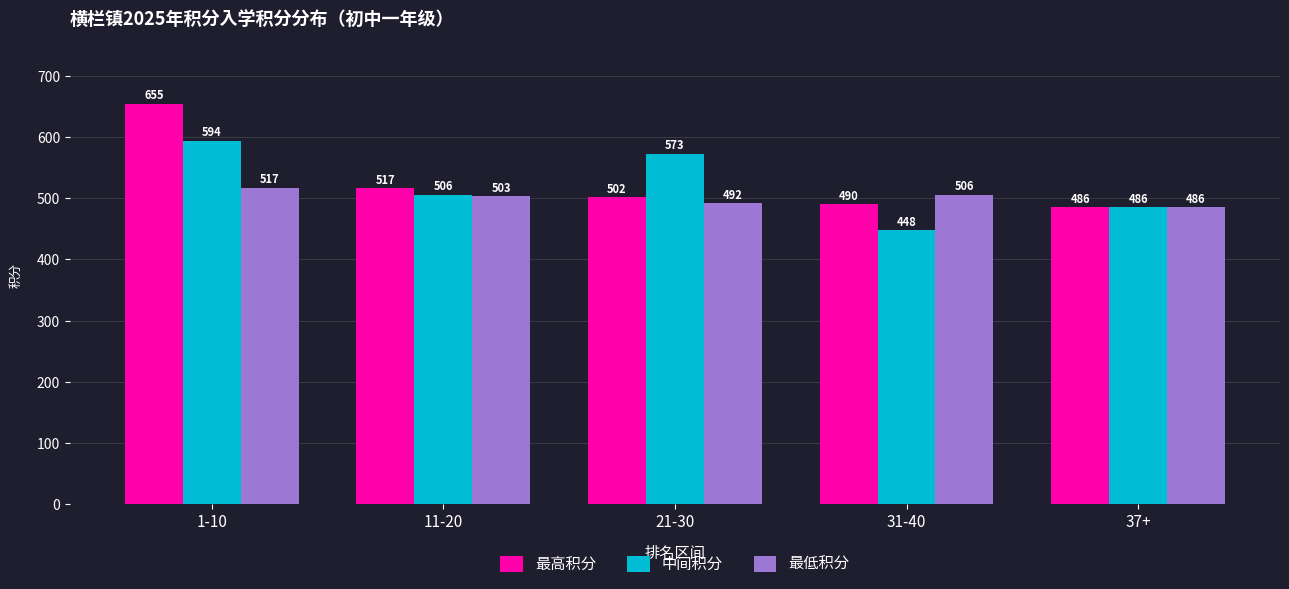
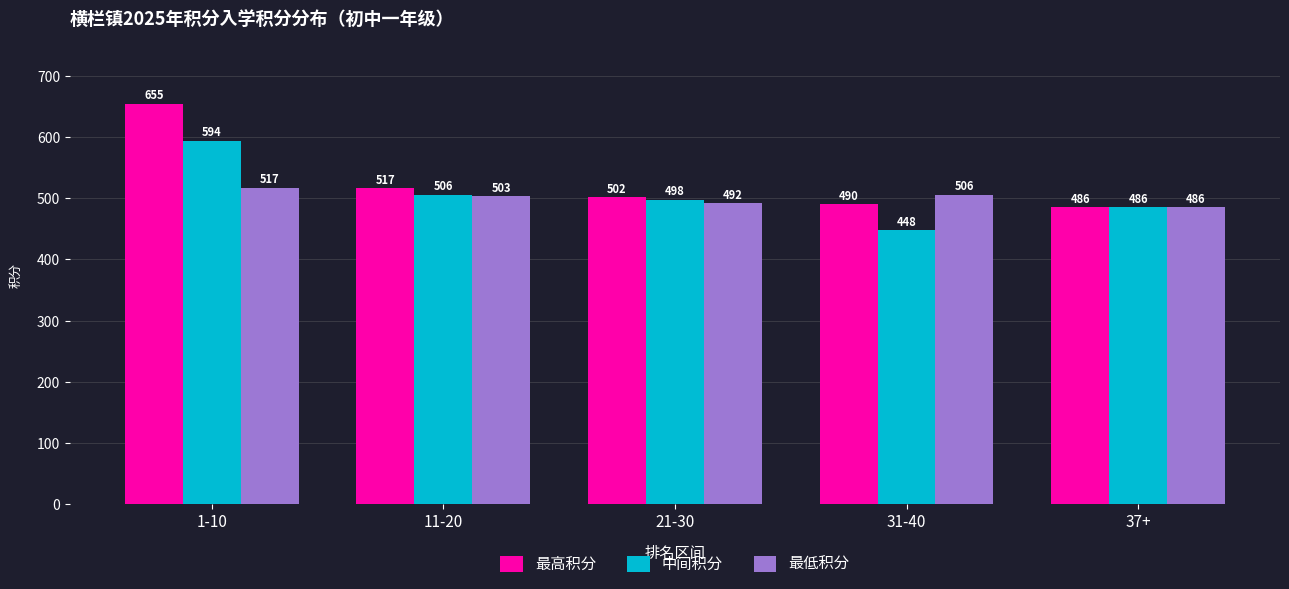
  {
    "最高积分": {
      "1-10": 655,
      "11-20": 517,
      "21-30": 502,
      "31-40": 490,
      "37+": 486
    },
    "中间积分": {
      "1-10": 594,
      "11-20": 506,
-     "21-30": 573,
+     "21-30": 498,
      "31-40": 448,
      "37+": 486
    },
    "最低积分": {
      "1-10": 517,
      "11-20": 503,
      "21-30": 492,
      "31-40": 506,
      "37+": 486
    }
  }
